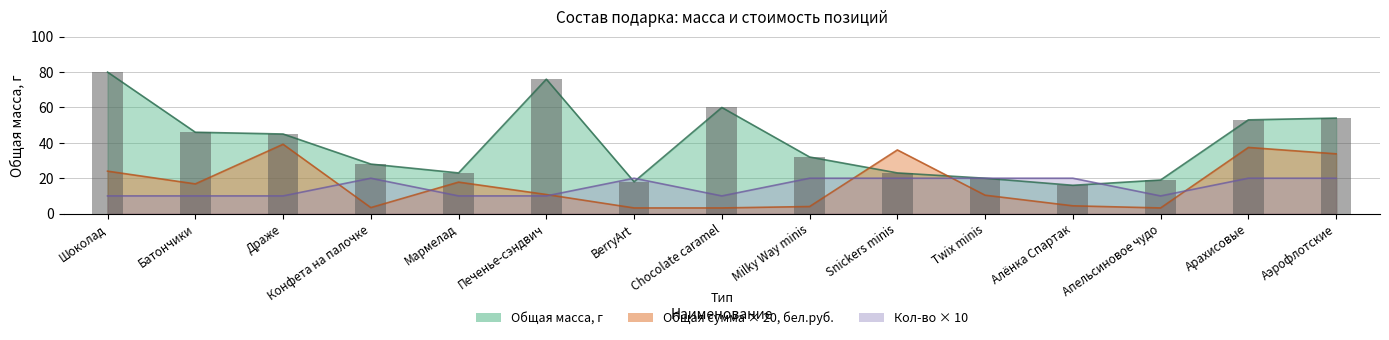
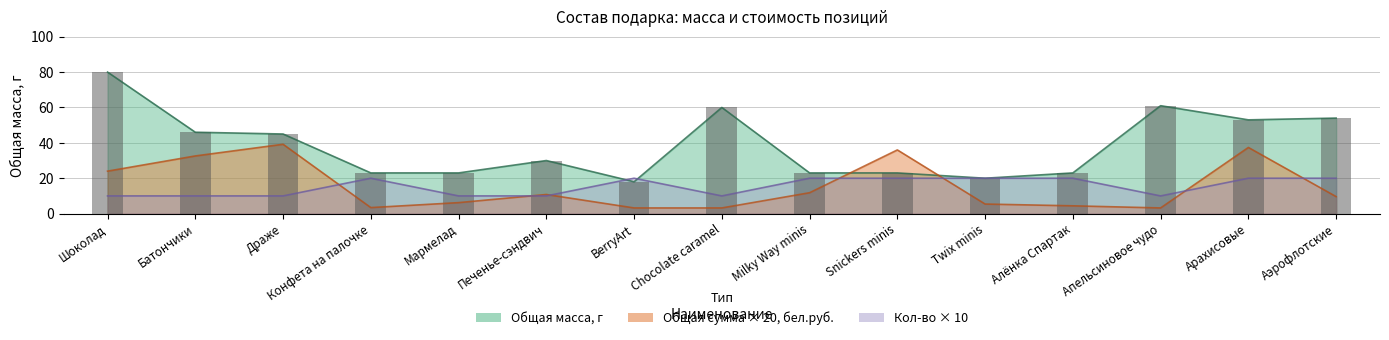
  {
    "Общая масса, г": {
      "Шоколад": 80,
      "Батончики": 46,
      "Драже": 45,
-     "Конфета на палочке": 28,
+     "Конфета на палочке": 23,
      "Мармелад": 23,
-     "Печенье-сэндвич": 76,
+     "Печенье-сэндвич": 30,
      "BerryArt": 18,
      "Chocolate caramel": 60,
-     "Milky Way minis": 32,
+     "Milky Way minis": 23,
      "Snickers minis": 23,
-     "Алёнка Спартак": 16,
-     "Апельсиновое чудо": 19,
+     "Алёнка Спартак": 23,
+     "Апельсиновое чудо": 61,
      "Арахисовые": 53,
      "Аэрофлотские": 54
    },
    "Общая сумма × 20, бел.руб.": {
      "Шоколад": 24,
-     "Батончики": 17,
+     "Батончики": 33,
      "Драже": 39,
      "Конфета на палочке": 3,
-     "Мармелад": 18,
+     "Мармелад": 6,
      "BerryArt": 3,
      "Chocolate caramel": 3,
-     "Milky Way minis": 4,
+     "Milky Way minis": 12,
      "Snickers minis": 36,
-     "Twix minis": 10,
+     "Twix minis": 5,
      "Алёнка Спартак": 4,
      "Апельсиновое чудо": 3,
      "Арахисовые": 37,
-     "Аэрофлотские": 34
+     "Аэрофлотские": 10
    },
    "Кол-во × 10": {
      "Шоколад": 10,
      "Батончики": 10,
      "Драже": 10,
      "Конфета на палочке": 20,
      "Мармелад": 10,
      "BerryArt": 20,
      "Chocolate caramel": 10,
      "Milky Way minis": 20,
      "Snickers minis": 20,
      "Алёнка Спартак": 20,
      "Апельсиновое чудо": 10,
      "Арахисовые": 20,
      "Аэрофлотские": 20
    }
  }
